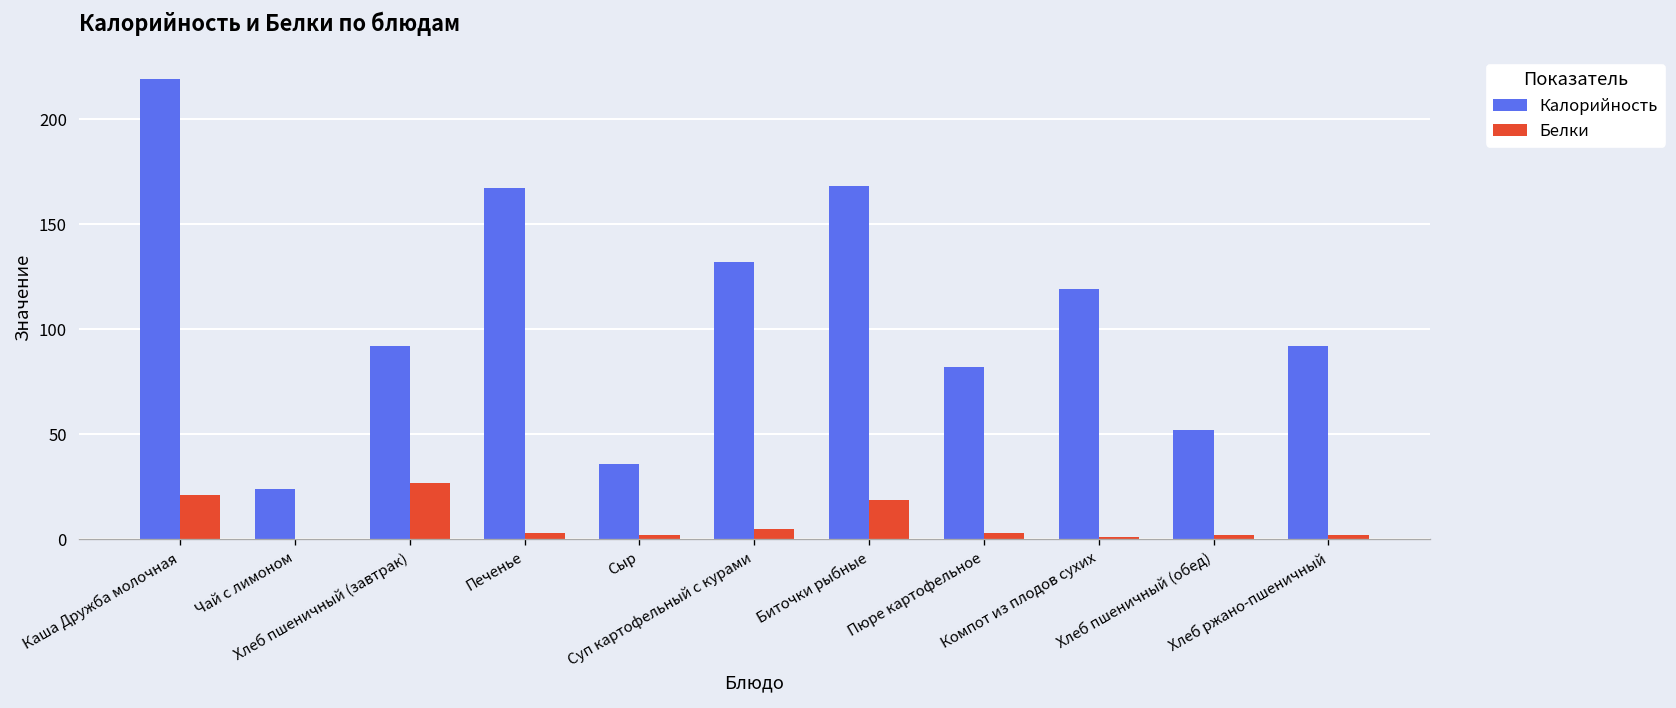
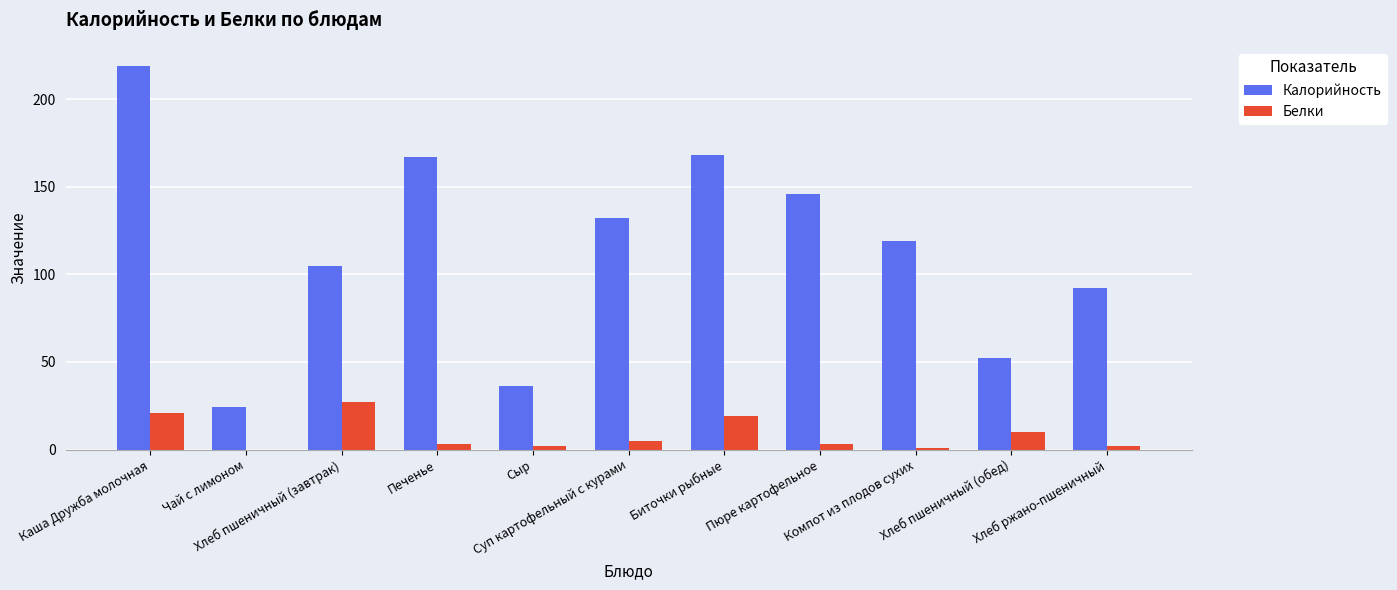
  {
    "Калорийность": {
      "Каша Дружба молочная": 219,
      "Чай с лимоном": 24,
-     "Хлеб пшеничный (завтрак)": 92,
+     "Хлеб пшеничный (завтрак)": 105,
      "Печенье": 167,
      "Сыр": 36,
      "Суп картофельный с курами": 132,
      "Биточки рыбные": 168,
-     "Пюре картофельное": 82,
+     "Пюре картофельное": 146,
      "Компот из плодов сухих": 119,
      "Хлеб пшеничный (обед)": 52,
      "Хлеб ржано-пшеничный": 92
    },
    "Белки": {
      "Каша Дружба молочная": 21,
      "Чай с лимоном": 0,
      "Хлеб пшеничный (завтрак)": 27,
      "Печенье": 3,
      "Сыр": 2,
      "Суп картофельный с курами": 5,
      "Биточки рыбные": 19,
      "Пюре картофельное": 3,
-     "Хлеб пшеничный (обед)": 2,
+     "Хлеб пшеничный (обед)": 10,
      "Хлеб ржано-пшеничный": 2
    }
  }
